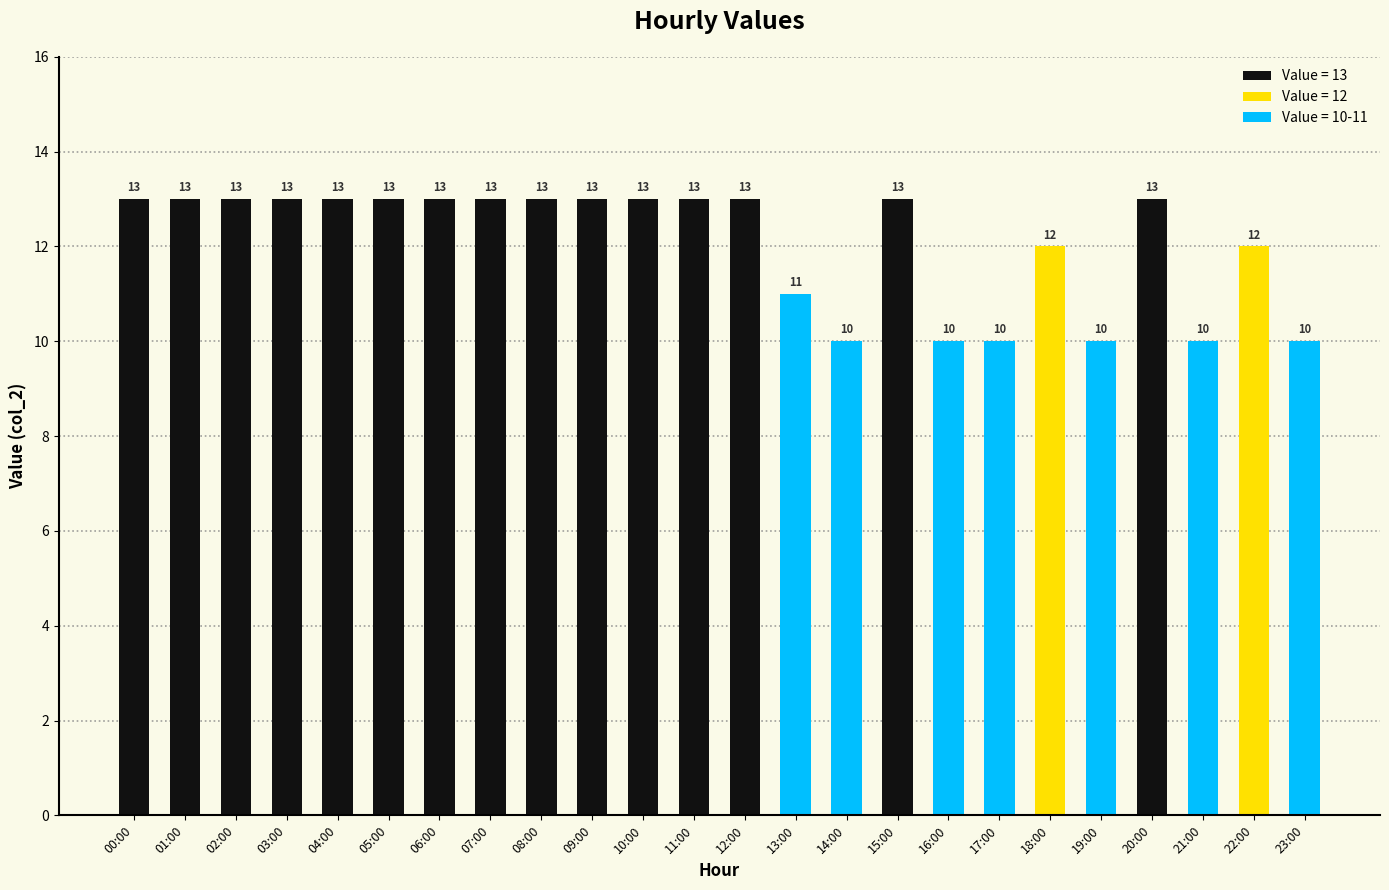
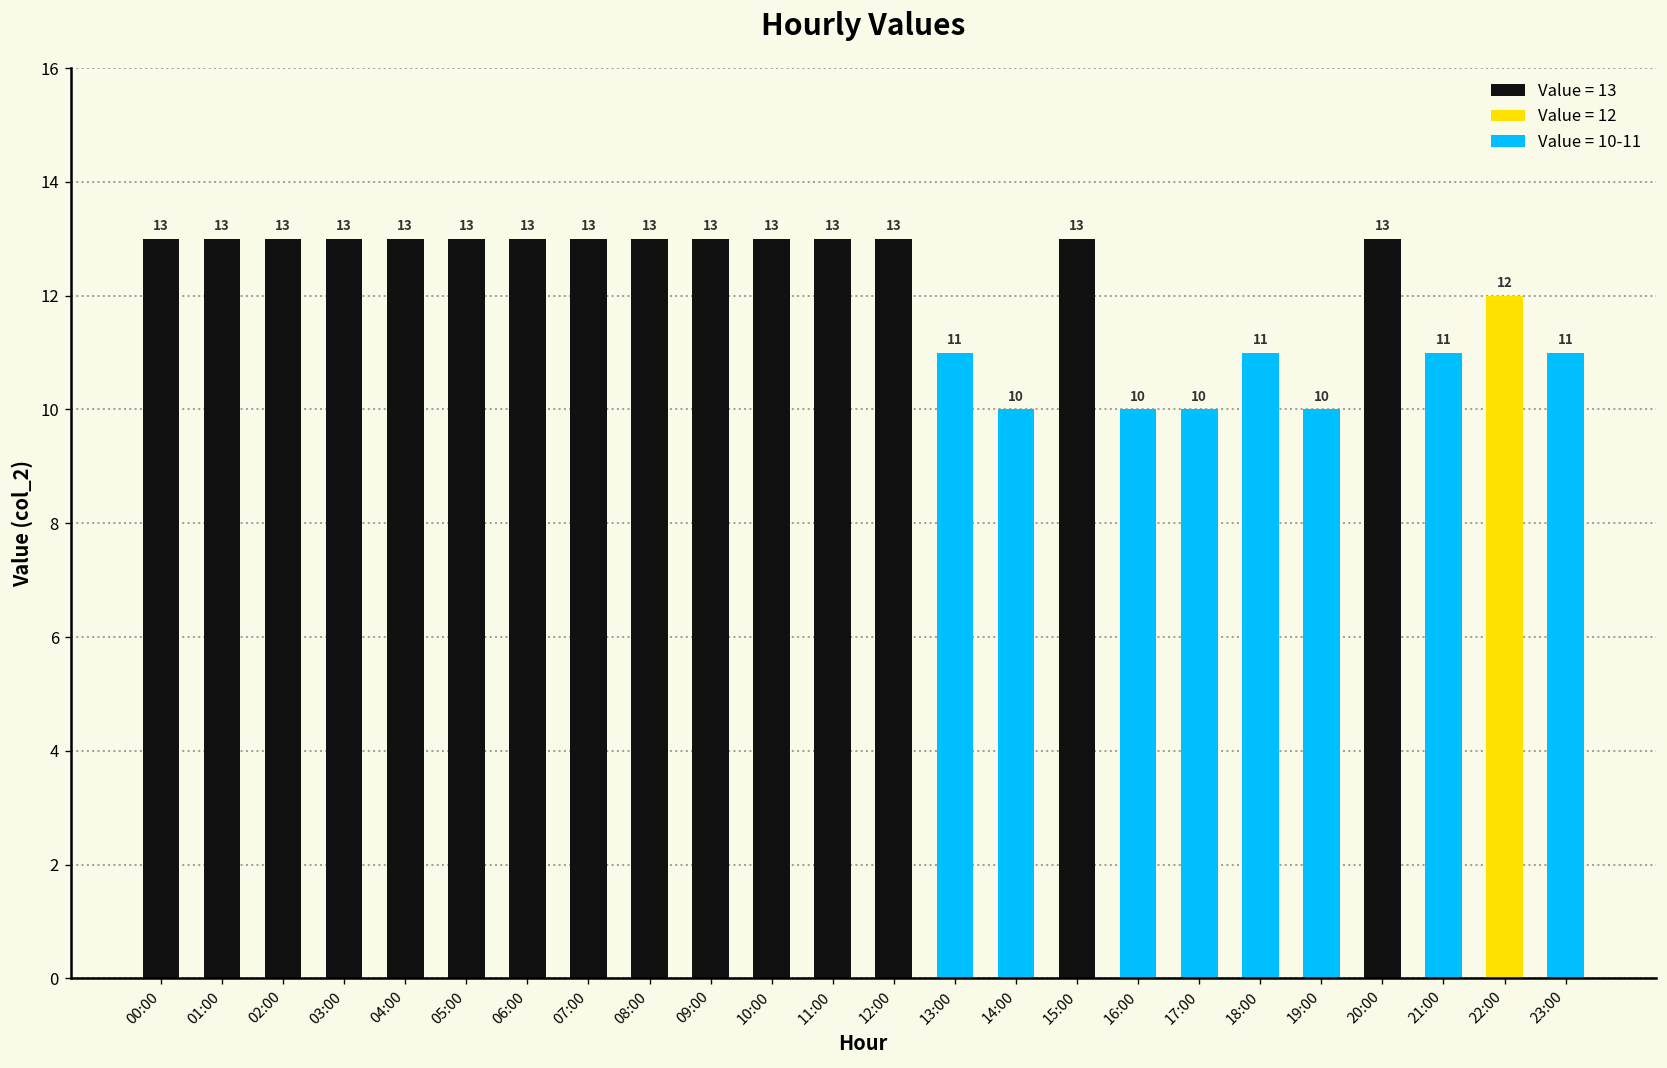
  {
    "00:00": 13,
    "01:00": 13,
    "02:00": 13,
    "03:00": 13,
    "04:00": 13,
    "05:00": 13,
    "06:00": 13,
    "07:00": 13,
    "08:00": 13,
    "09:00": 13,
    "10:00": 13,
    "11:00": 13,
    "12:00": 13,
    "13:00": 11,
    "14:00": 10,
    "15:00": 13,
    "16:00": 10,
    "17:00": 10,
-   "18:00": 12,
+   "18:00": 11,
    "19:00": 10,
    "20:00": 13,
-   "21:00": 10,
+   "21:00": 11,
    "22:00": 12,
-   "23:00": 10
+   "23:00": 11
  }
